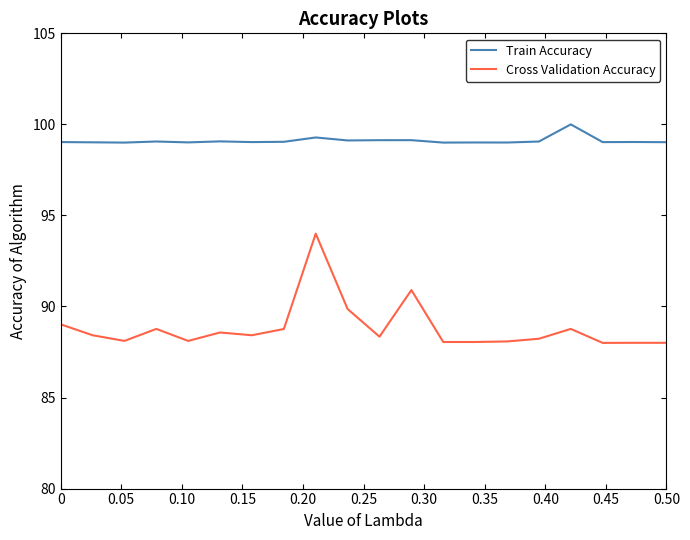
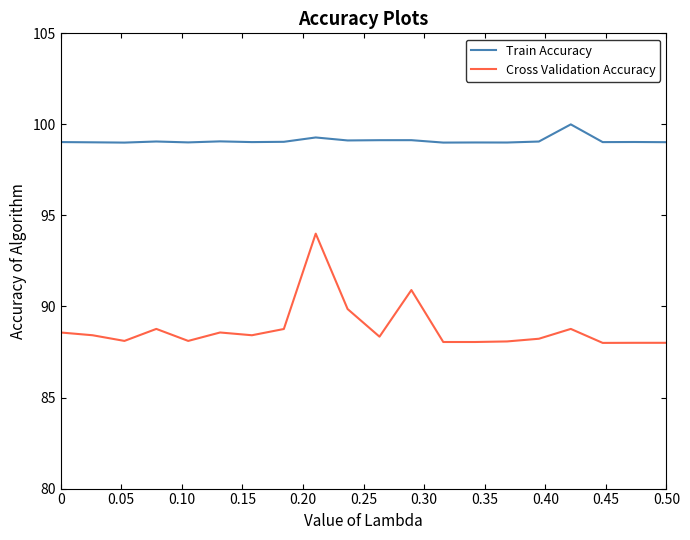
  {
    "Train Accuracy": {
      "0": 99.0,
      "0.50": 99.0
    },
    "Cross Validation Accuracy": {
-     "0": 89.0,
+     "0": 88.6,
      "0.50": 88.0
    }
  }
